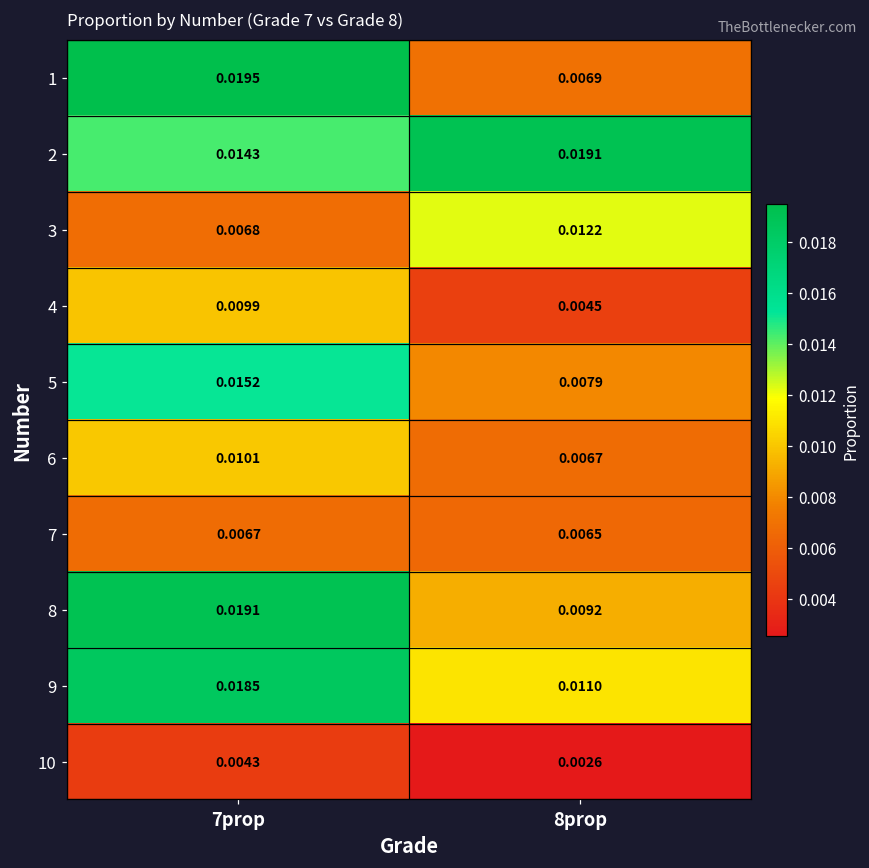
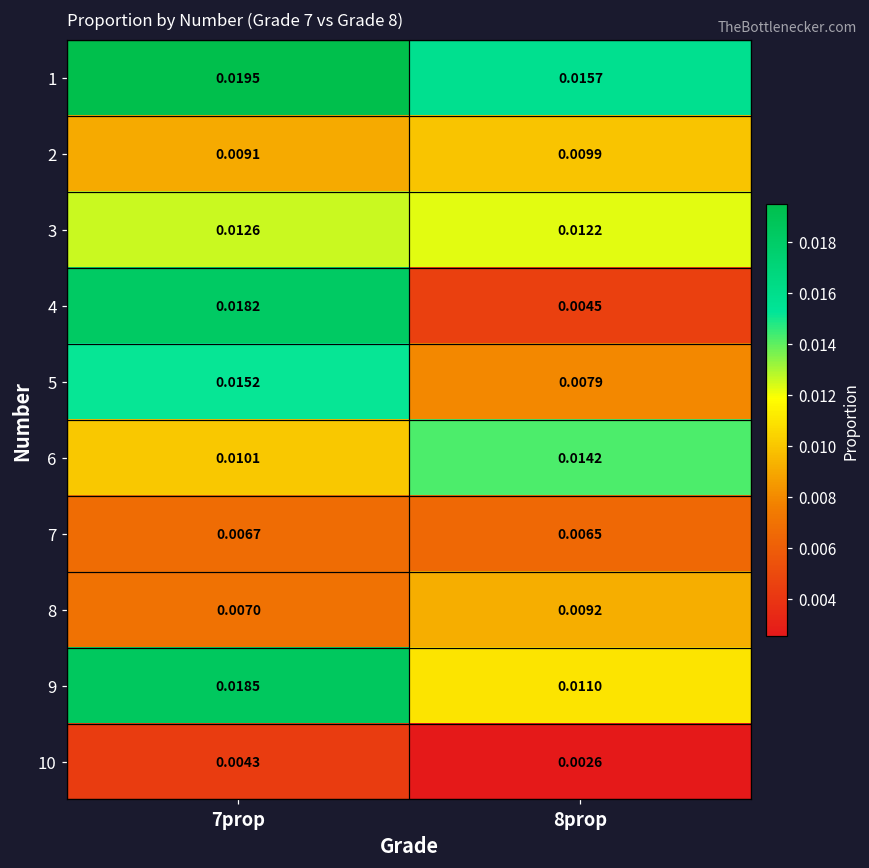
  {
    "1": {
      "7prop": 0.0195,
-     "8prop": 0.0069
+     "8prop": 0.0157
    },
    "2": {
-     "7prop": 0.0143,
-     "8prop": 0.0191
+     "7prop": 0.0091,
+     "8prop": 0.0099
    },
    "3": {
-     "7prop": 0.0068,
+     "7prop": 0.0126,
      "8prop": 0.0122
    },
    "4": {
-     "7prop": 0.0099,
+     "7prop": 0.0182,
      "8prop": 0.0045
    },
    "5": {
      "7prop": 0.0152,
      "8prop": 0.0079
    },
    "6": {
      "7prop": 0.0101,
-     "8prop": 0.0067
+     "8prop": 0.0142
    },
    "7": {
      "7prop": 0.0067,
      "8prop": 0.0065
    },
    "8": {
-     "7prop": 0.0191,
+     "7prop": 0.0070,
      "8prop": 0.0092
    },
    "9": {
      "7prop": 0.0185,
      "8prop": 0.0110
    },
    "10": {
      "7prop": 0.0043,
      "8prop": 0.0026
    }
  }
